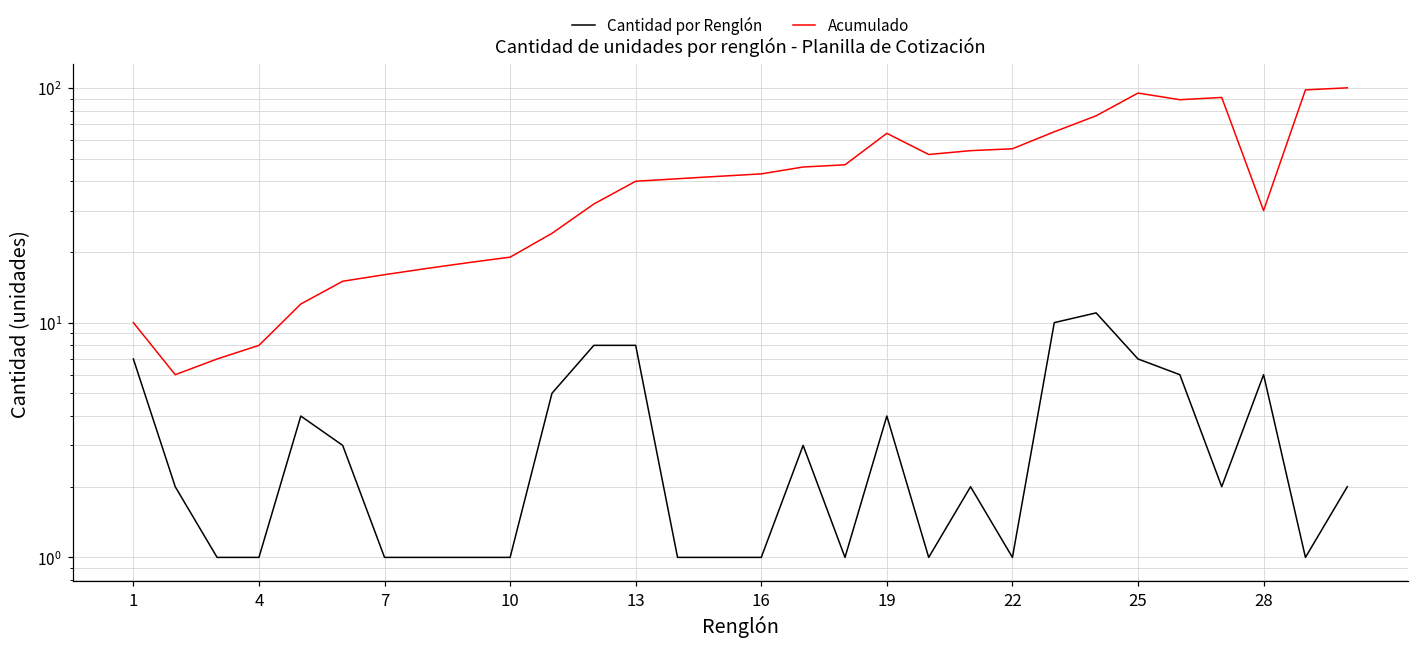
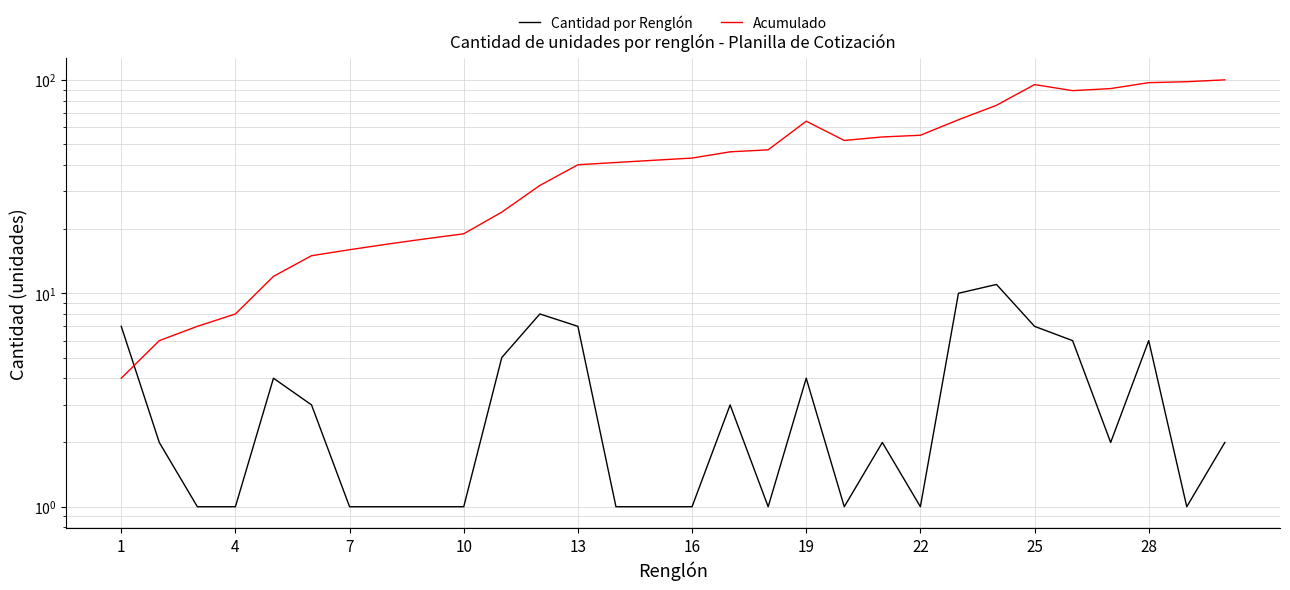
  {
    "Cantidad por Renglón": {
      "1": 7,
      "4": 1,
      "7": 1,
      "10": 1,
-     "13": 8,
+     "13": 7,
      "16": 1,
      "19": 4,
      "22": 1,
      "25": 7,
      "28": 6
    },
    "Acumulado": {
-     "1": 10,
+     "1": 4,
      "4": 8,
      "7": 16,
      "10": 19,
      "13": 40,
      "16": 43,
      "19": 64,
      "22": 55,
      "25": 100,
-     "28": 30
+     "28": 100
    }
  }
